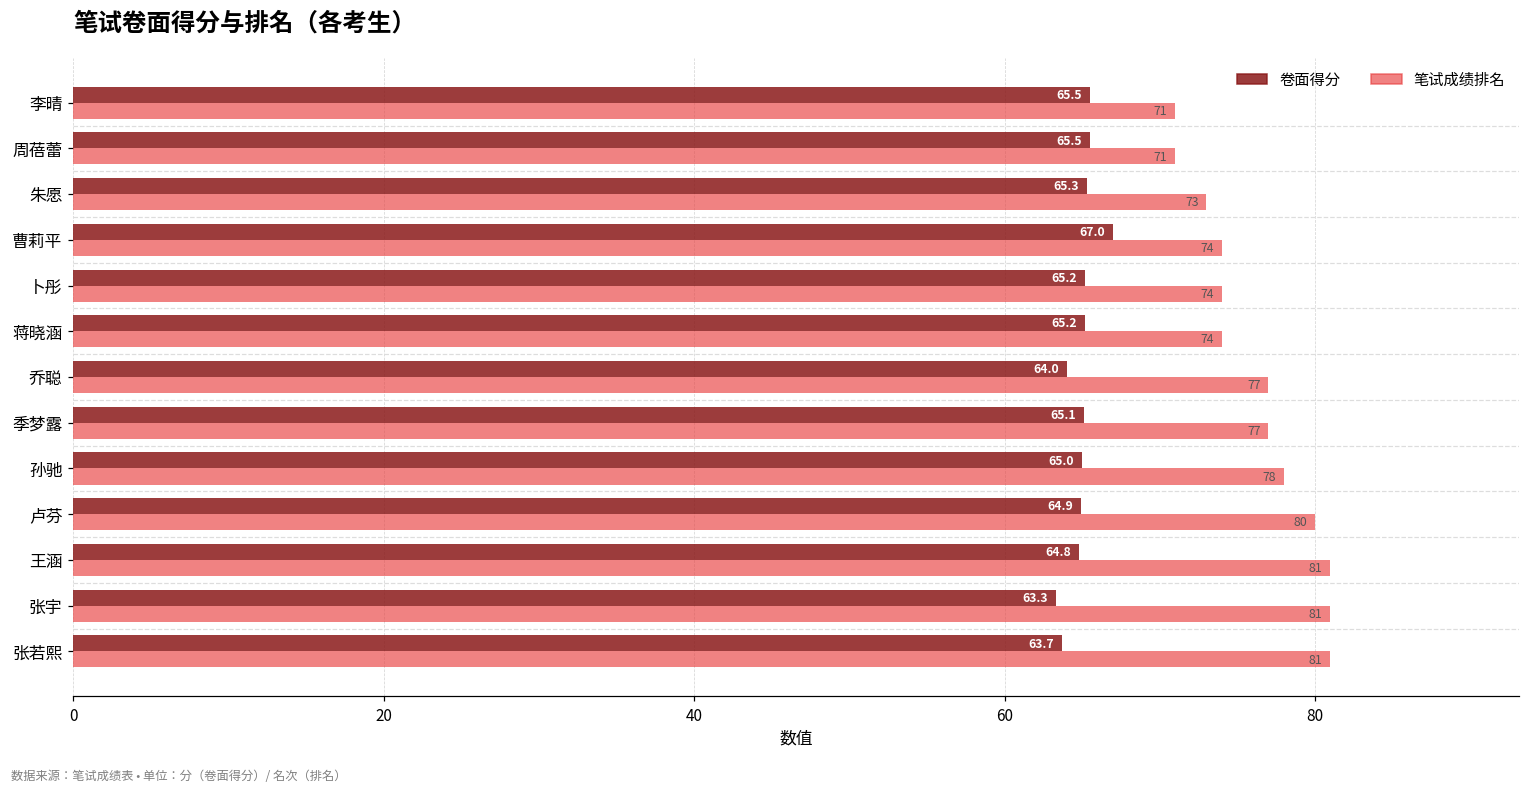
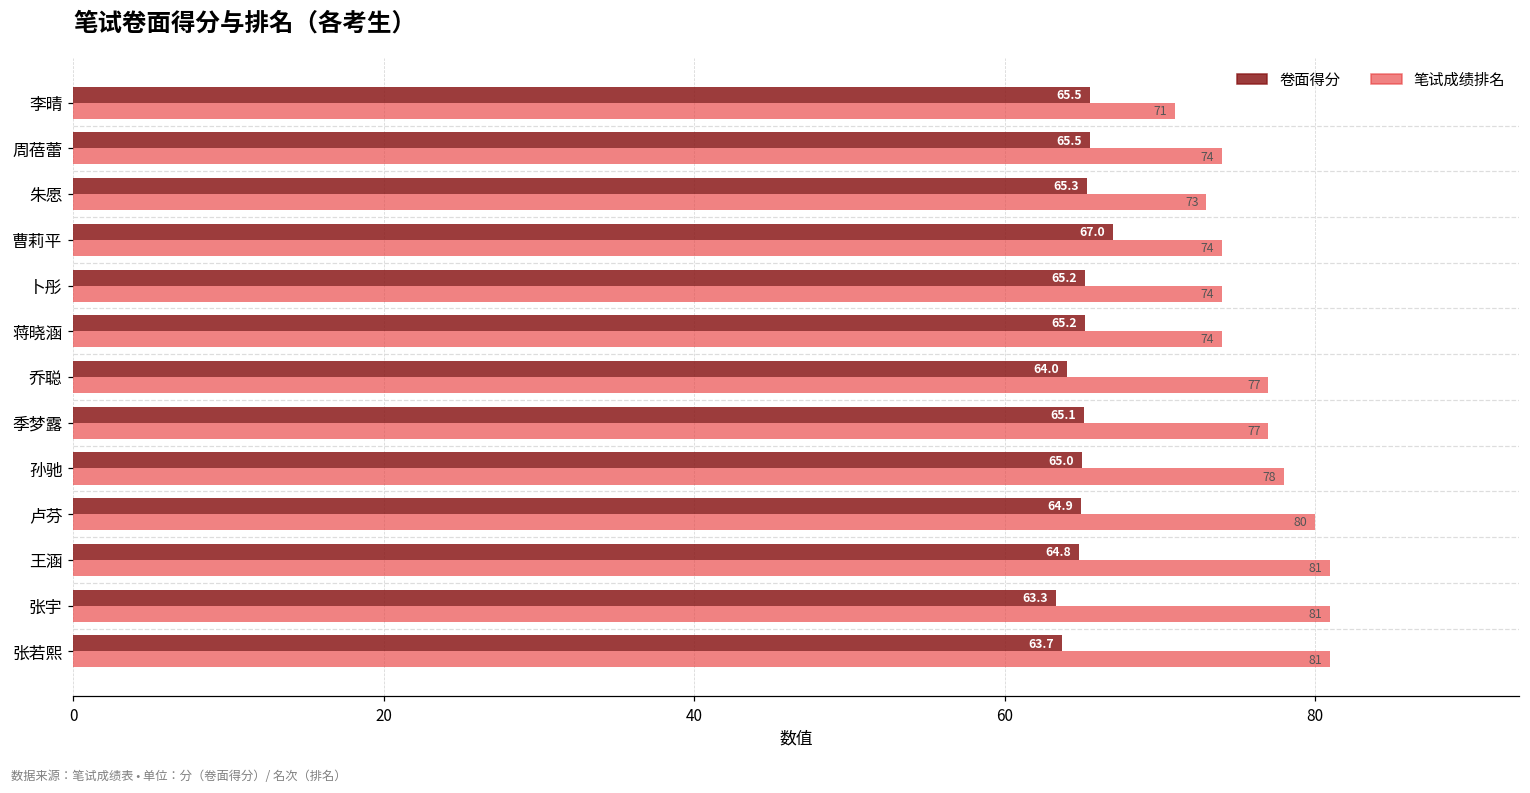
  {
    "卷面得分": {
      "李晴": 65.5,
      "周蓓蕾": 65.5,
      "朱愿": 65.3,
      "曹莉平": 67.0,
      "卜彤": 65.2,
      "蒋晓涵": 65.2,
      "乔聪": 64.0,
      "季梦露": 65.1,
      "孙驰": 65.0,
      "卢芬": 64.9,
      "王涵": 64.8,
      "张宇": 63.3,
      "张若熙": 63.7
    },
    "笔试成绩排名": {
      "李晴": 71,
-     "周蓓蕾": 71,
+     "周蓓蕾": 74,
      "朱愿": 73,
      "曹莉平": 74,
      "卜彤": 74,
      "蒋晓涵": 74,
      "乔聪": 77,
      "季梦露": 77,
      "孙驰": 78,
      "卢芬": 80,
      "王涵": 81,
      "张宇": 81,
      "张若熙": 81
    }
  }
